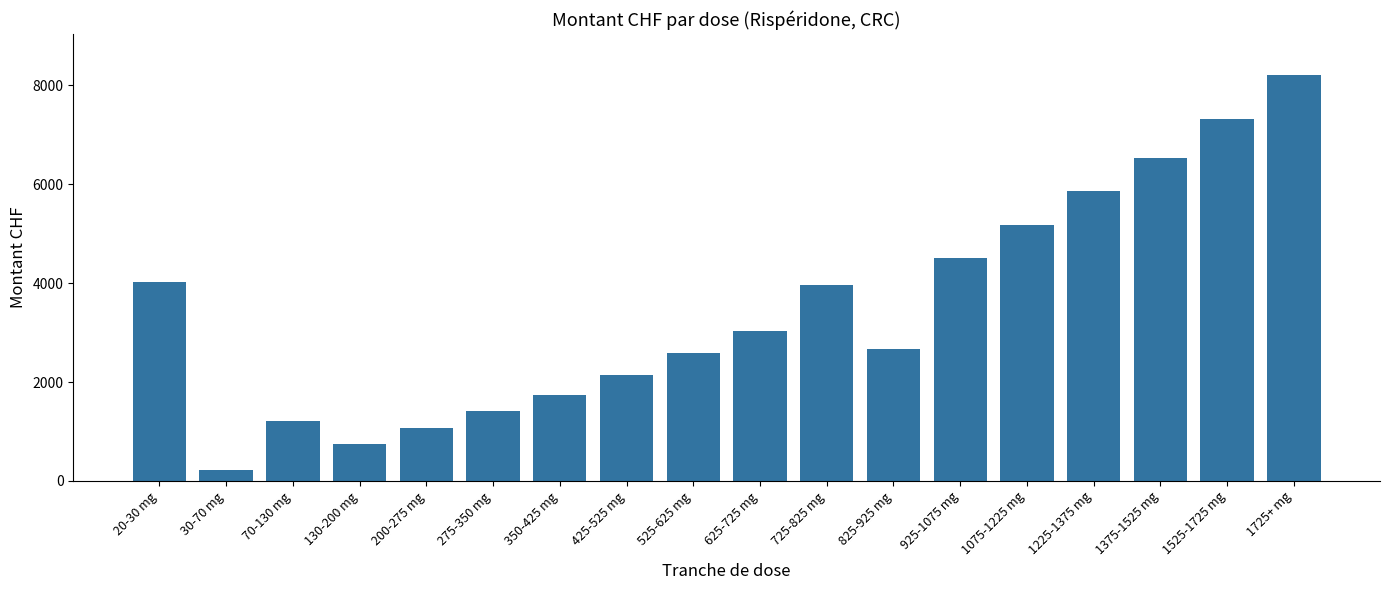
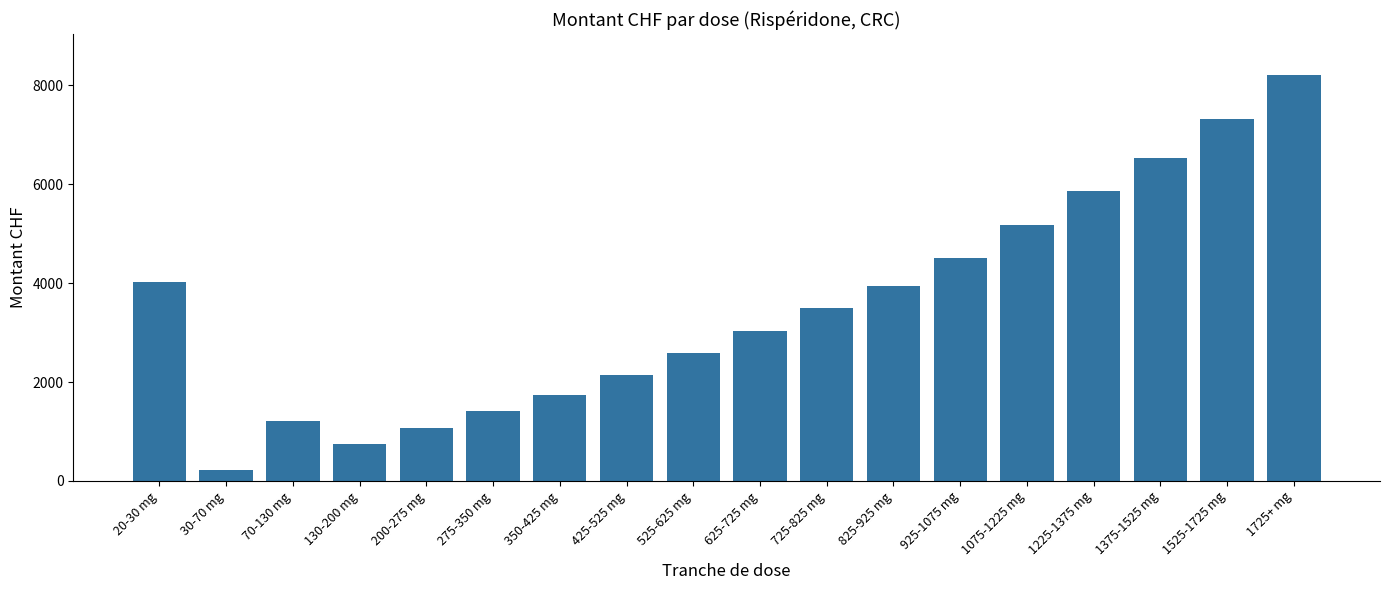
  {
    "20-30 mg": 4000,
    "30-70 mg": 200,
    "70-130 mg": 1200,
    "130-200 mg": 700,
    "200-275 mg": 1100,
    "275-350 mg": 1400,
    "350-425 mg": 1700,
    "425-525 mg": 2100,
    "525-625 mg": 2600,
    "625-725 mg": 3000,
-   "725-825 mg": 4000,
-   "825-925 mg": 2700,
+   "725-825 mg": 3500,
+   "825-925 mg": 3900,
    "925-1075 mg": 4500,
    "1075-1225 mg": 5200,
    "1225-1375 mg": 5900,
    "1375-1525 mg": 6500,
    "1525-1725 mg": 7300,
    "1725+ mg": 8200
  }
